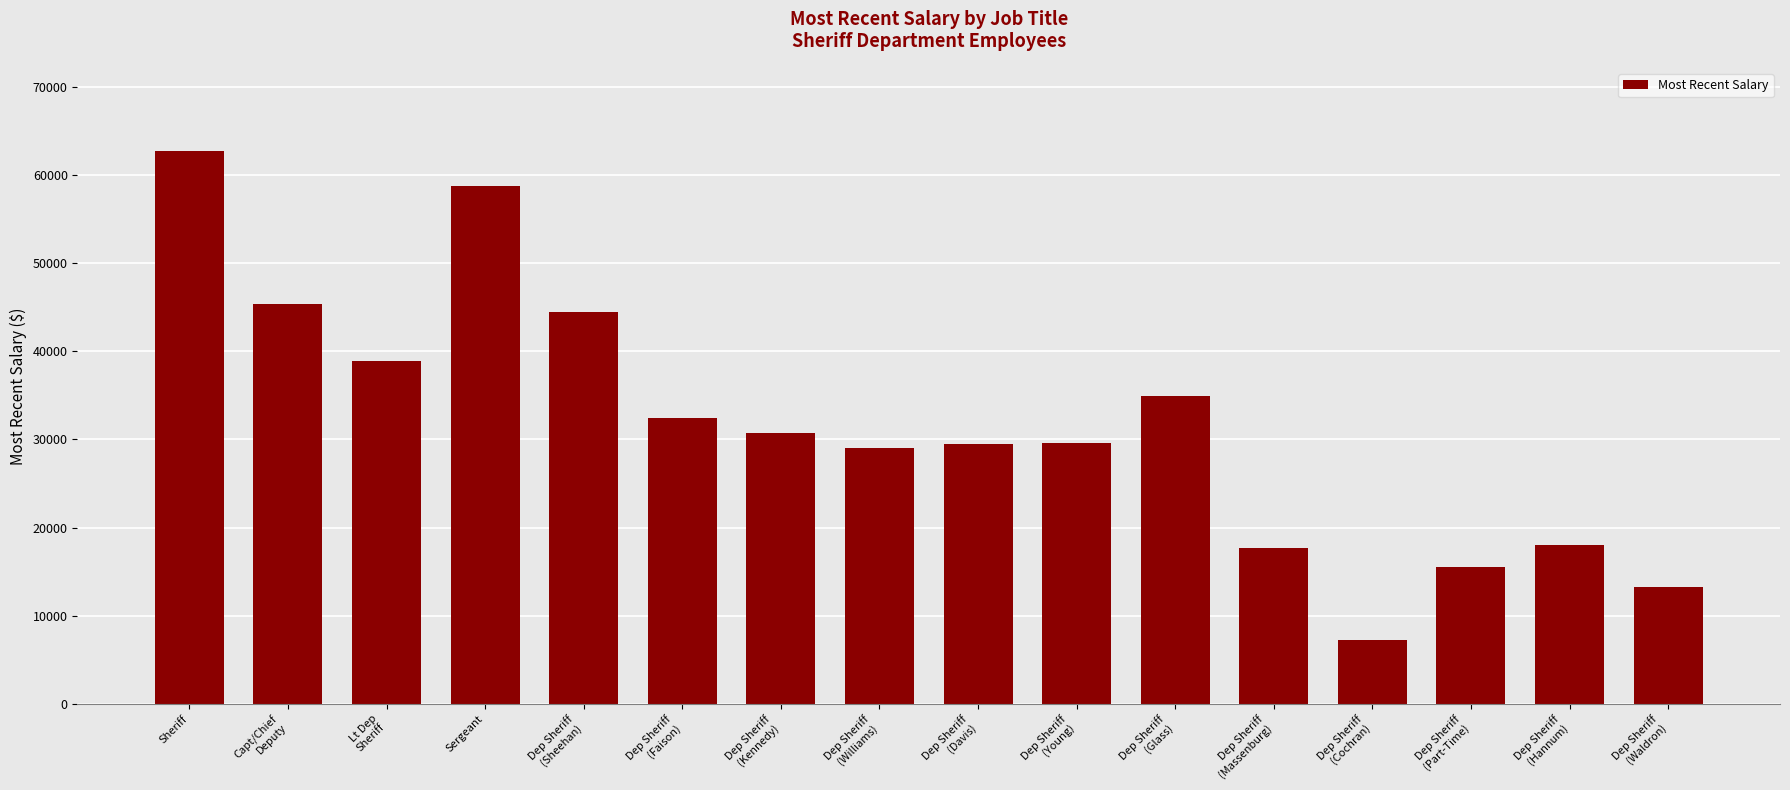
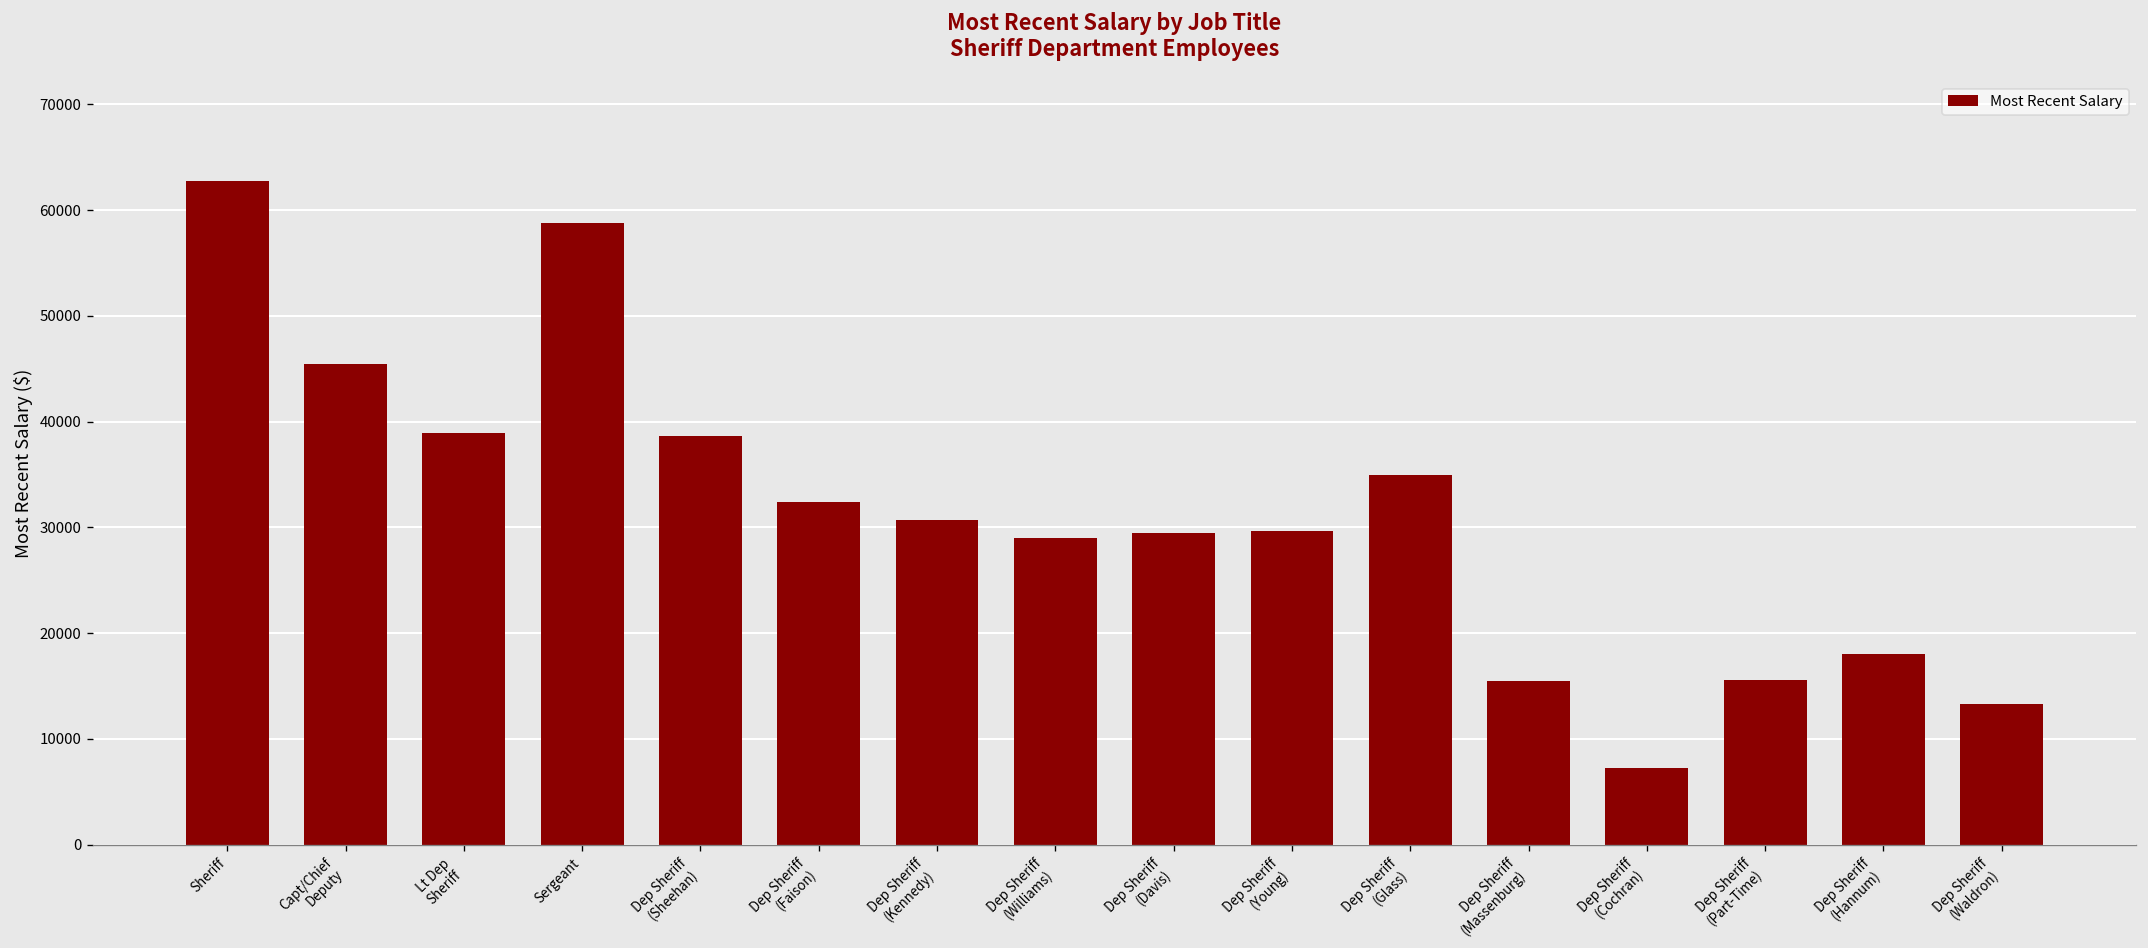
  {
    "Sheriff": 63000,
    "Capt/Chief Deputy": 45000,
    "Lt Dep Sheriff": 39000,
    "Sergeant": 59000,
-   "Dep Sheriff (Sheehan)": 44000,
+   "Dep Sheriff (Sheehan)": 39000,
    "Dep Sheriff (Faison)": 32000,
    "Dep Sheriff (Kennedy)": 31000,
    "Dep Sheriff (Williams)": 29000,
    "Dep Sheriff (Davis)": 29000,
    "Dep Sheriff (Young)": 30000,
    "Dep Sheriff (Glass)": 35000,
-   "Dep Sheriff (Massenburg)": 18000,
+   "Dep Sheriff (Massenburg)": 15000,
    "Dep Sheriff (Cochran)": 7000,
    "Dep Sheriff (Part-Time)": 16000,
    "Dep Sheriff (Hannum)": 18000,
    "Dep Sheriff (Waldron)": 13000
  }
